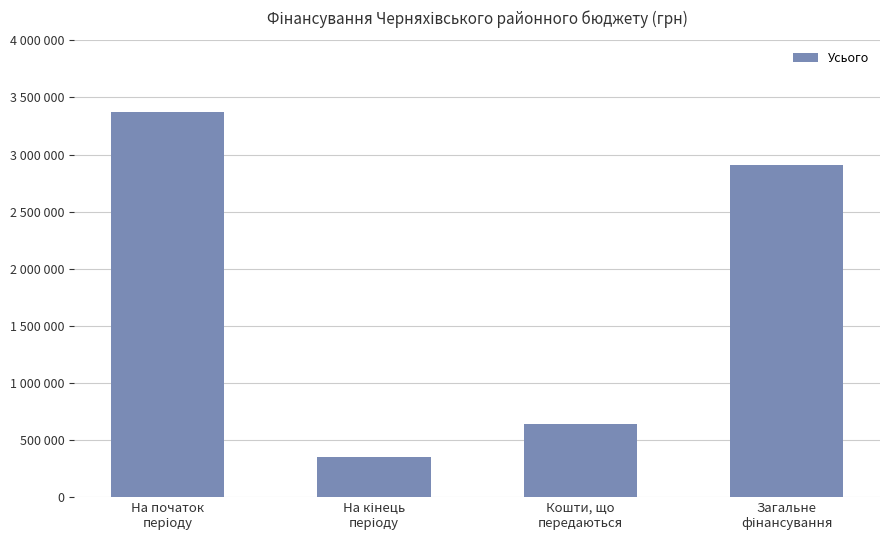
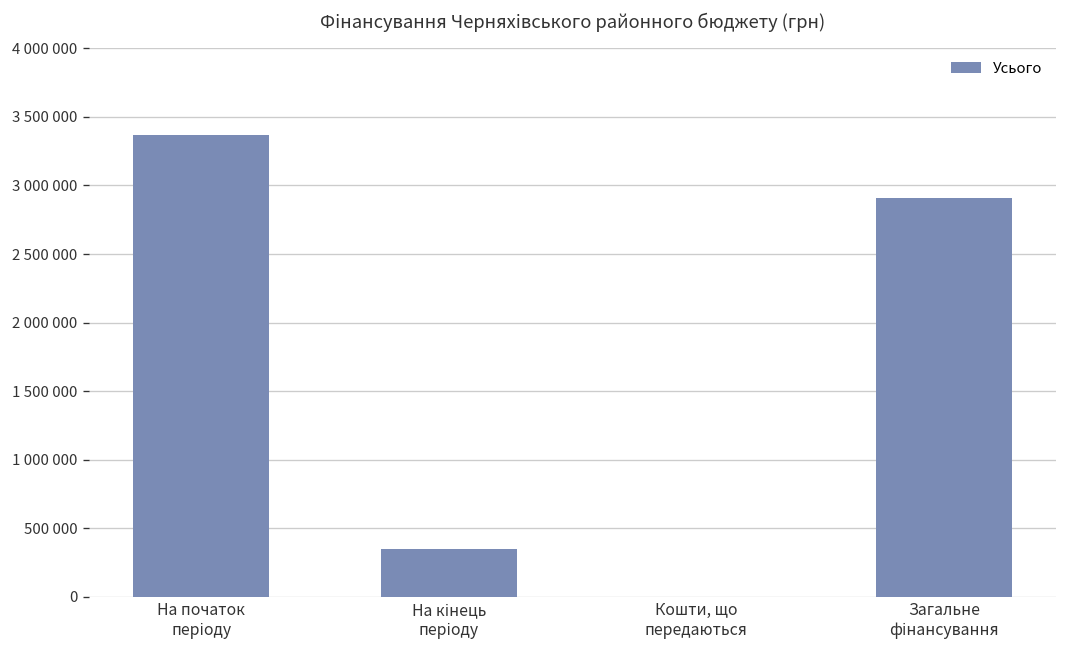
  {
    "На початок періоду": 3370000,
    "На кінець періоду": 350000,
-   "Кошти, що передаються": 640000,
+   "Кошти, що передаються": 0,
    "Загальне фінансування": 2910000
  }
